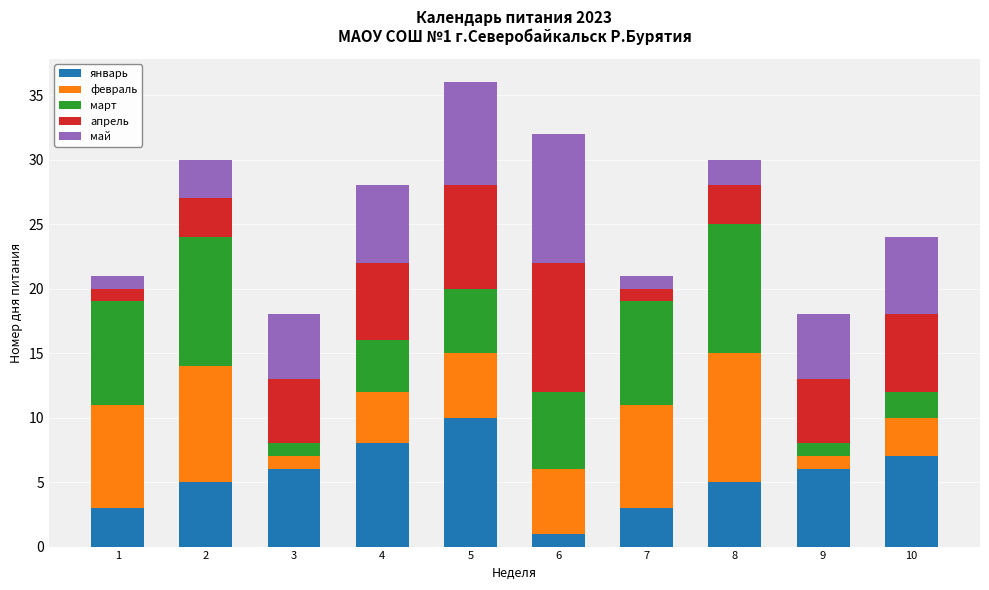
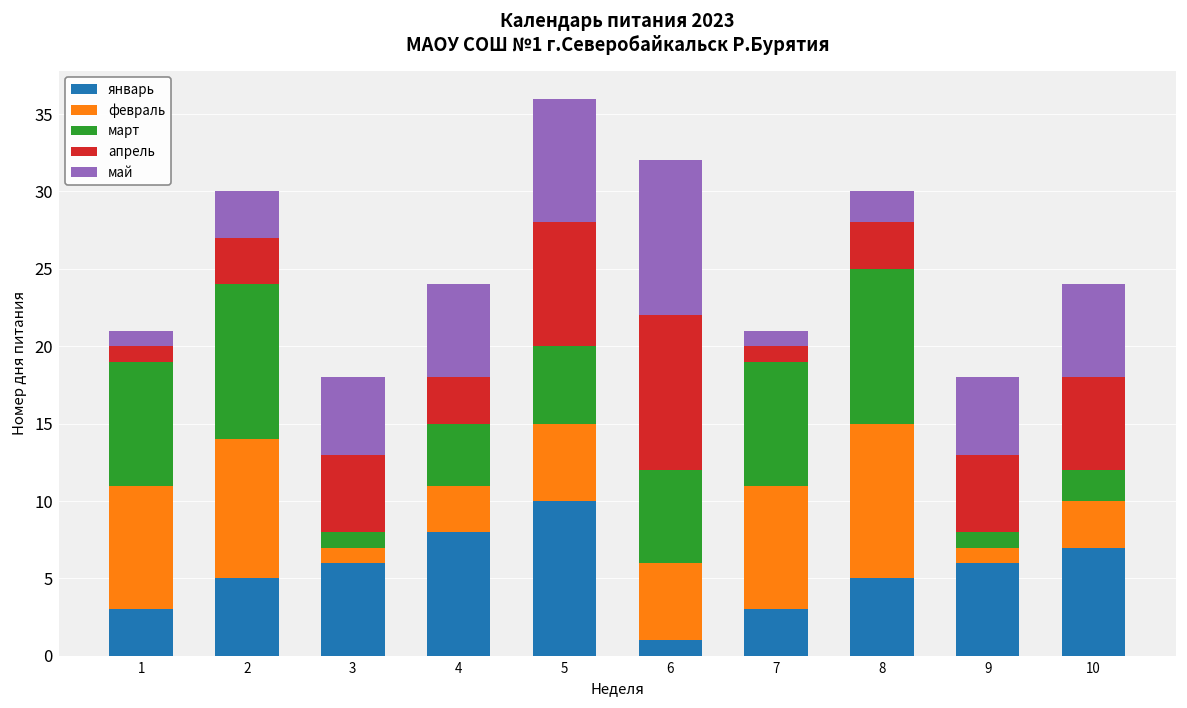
  {
    "январь": {
      "1": 3,
      "2": 5,
      "3": 6,
      "4": 8,
      "5": 10,
      "6": 1,
      "7": 3,
      "8": 5,
      "9": 6,
      "10": 7
    },
    "февраль": {
      "1": 8,
      "2": 9,
      "3": 1,
-     "4": 4,
+     "4": 3,
      "5": 5,
      "6": 5,
      "7": 8,
      "8": 10,
      "9": 1,
      "10": 3
    },
    "март": {
      "1": 8,
      "2": 10,
      "3": 1,
      "4": 4,
      "5": 5,
      "6": 6,
      "7": 8,
      "8": 10,
      "9": 1,
      "10": 2
    },
    "апрель": {
      "1": 1,
      "2": 3,
      "3": 5,
-     "4": 6,
+     "4": 3,
      "5": 8,
      "6": 10,
      "7": 1,
      "8": 3,
      "9": 5,
      "10": 6
    },
    "май": {
      "1": 1,
      "2": 3,
      "3": 5,
      "4": 6,
      "5": 8,
      "6": 10,
      "7": 1,
      "8": 2,
      "9": 5,
      "10": 6
    }
  }
